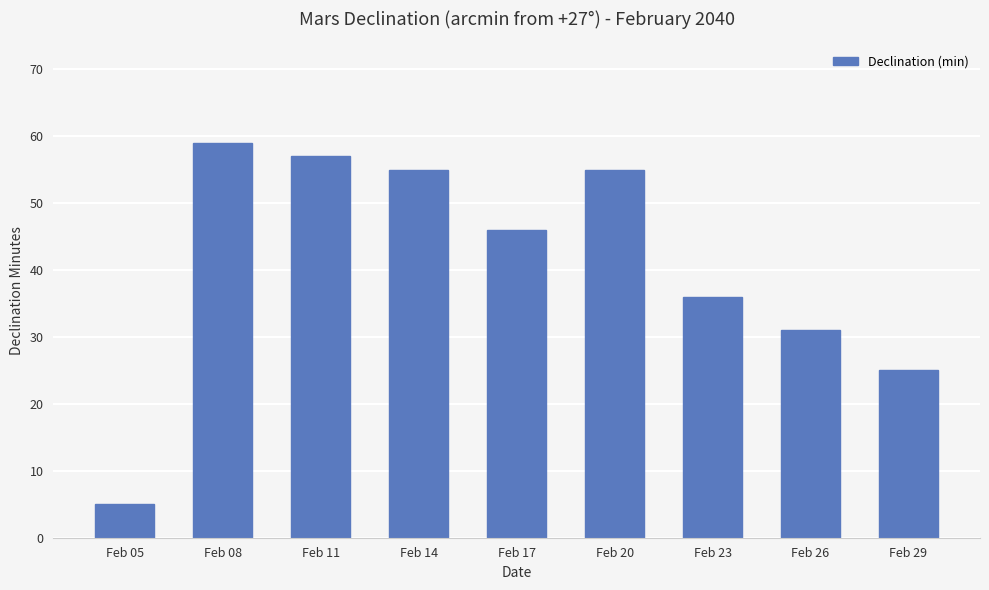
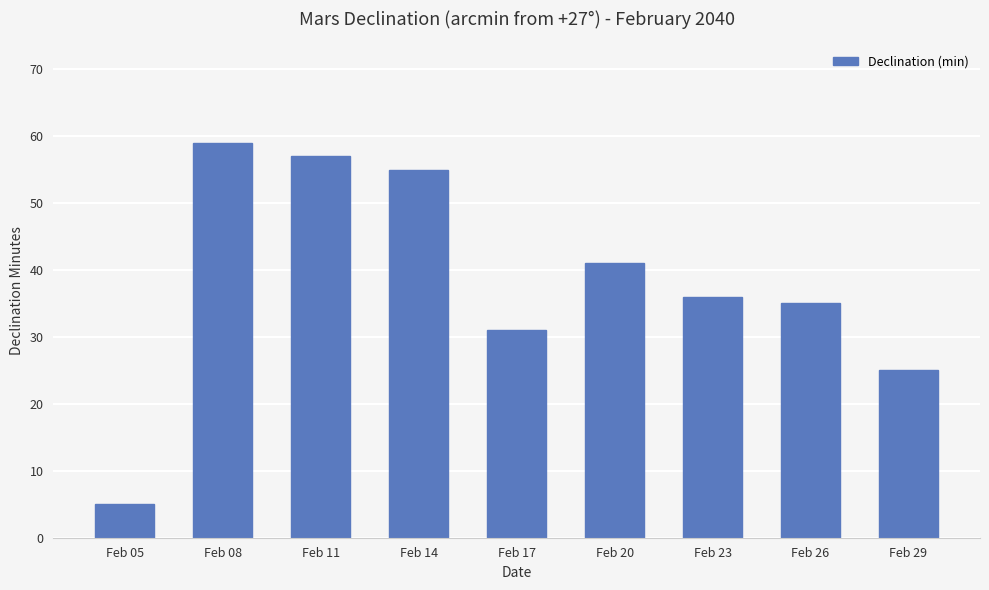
  {
    "Feb 05": 5,
    "Feb 08": 59,
    "Feb 11": 57,
    "Feb 14": 55,
-   "Feb 17": 46,
-   "Feb 20": 55,
+   "Feb 17": 31,
+   "Feb 20": 41,
    "Feb 23": 36,
-   "Feb 26": 31,
+   "Feb 26": 35,
    "Feb 29": 25
  }
